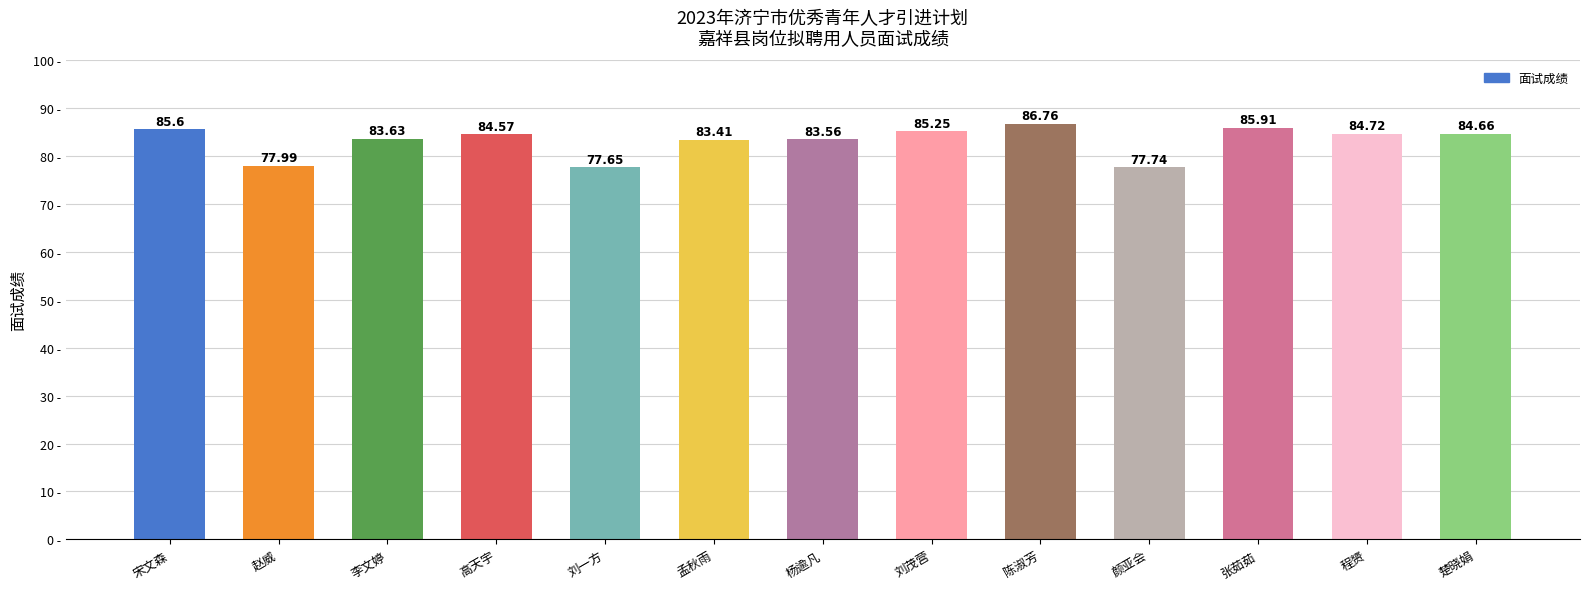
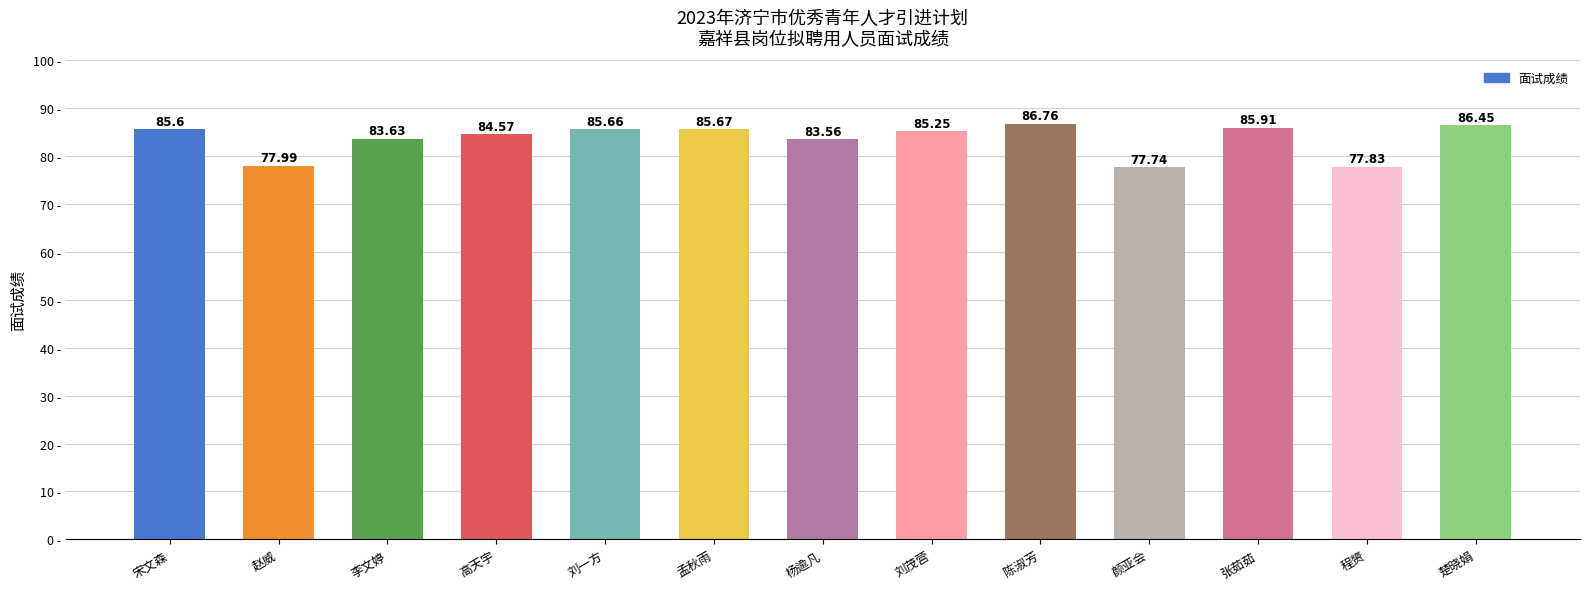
  {
    "宋文森": 85.6,
    "赵威": 77.99,
    "李文婷": 83.63,
    "高天宇": 84.57,
-   "刘一方": 77.65,
-   "孟秋雨": 83.41,
+   "刘一方": 85.66,
+   "孟秋雨": 85.67,
    "杨逾凡": 83.56,
    "刘茂营": 85.25,
    "陈淑芳": 86.76,
    "颜亚会": 77.74,
    "张茹茹": 85.91,
-   "程赟": 84.72,
-   "楚晓娟": 84.66
+   "程赟": 77.83,
+   "楚晓娟": 86.45
  }
